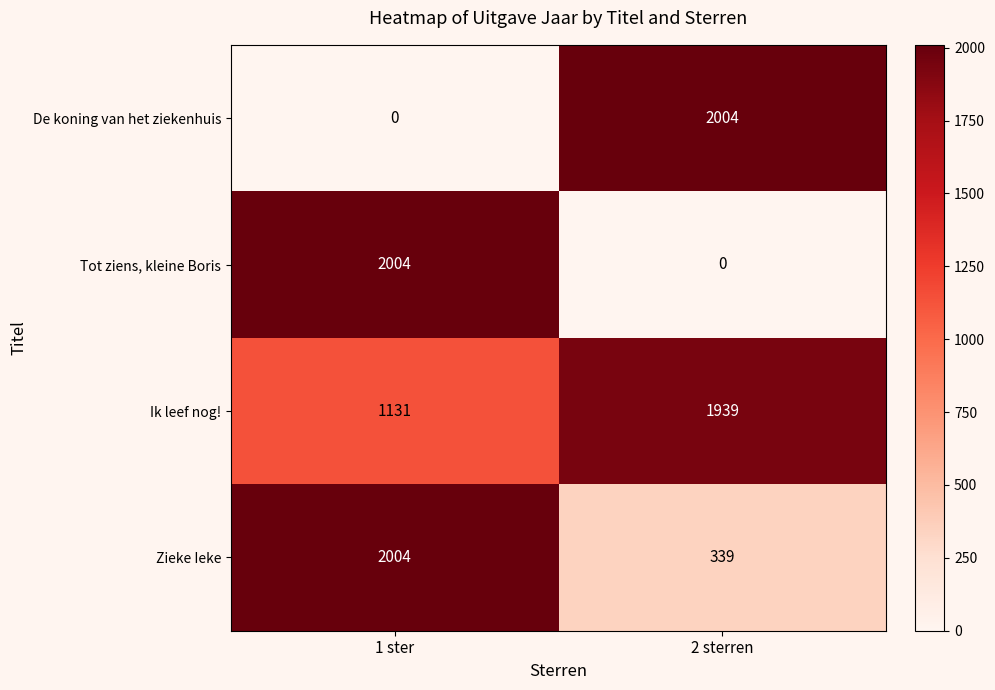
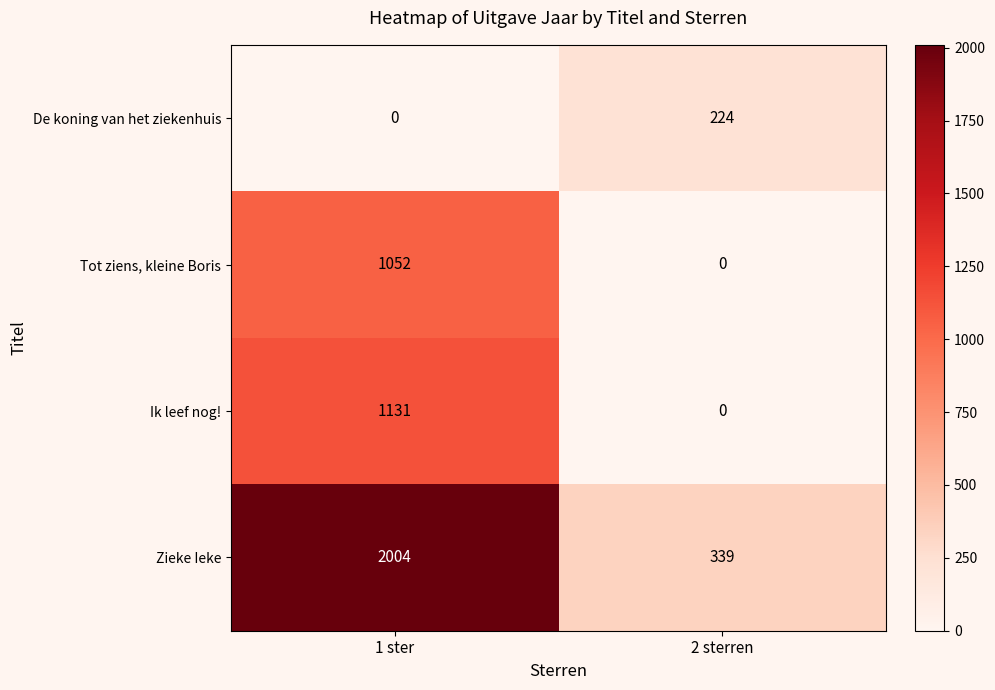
  {
    "De koning van het ziekenhuis": {
      "1 ster": 0,
-     "2 sterren": 2004
+     "2 sterren": 224
    },
    "Tot ziens, kleine Boris": {
-     "1 ster": 2004,
+     "1 ster": 1052,
      "2 sterren": 0
    },
    "Ik leef nog!": {
      "1 ster": 1131,
-     "2 sterren": 1939
+     "2 sterren": 0
    },
    "Zieke Ieke": {
      "1 ster": 2004,
      "2 sterren": 339
    }
  }
